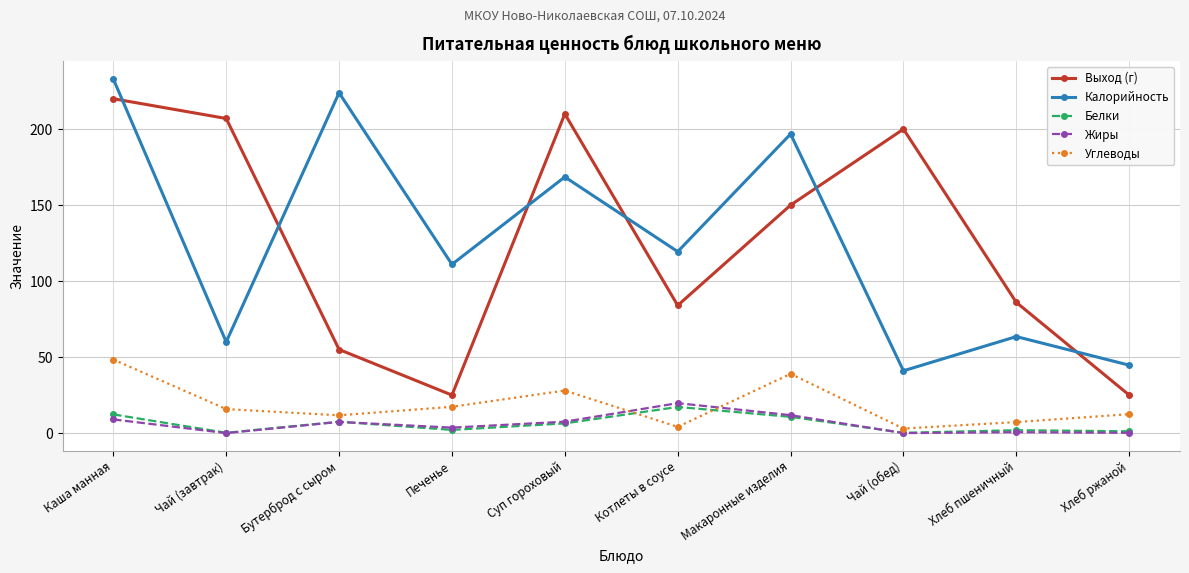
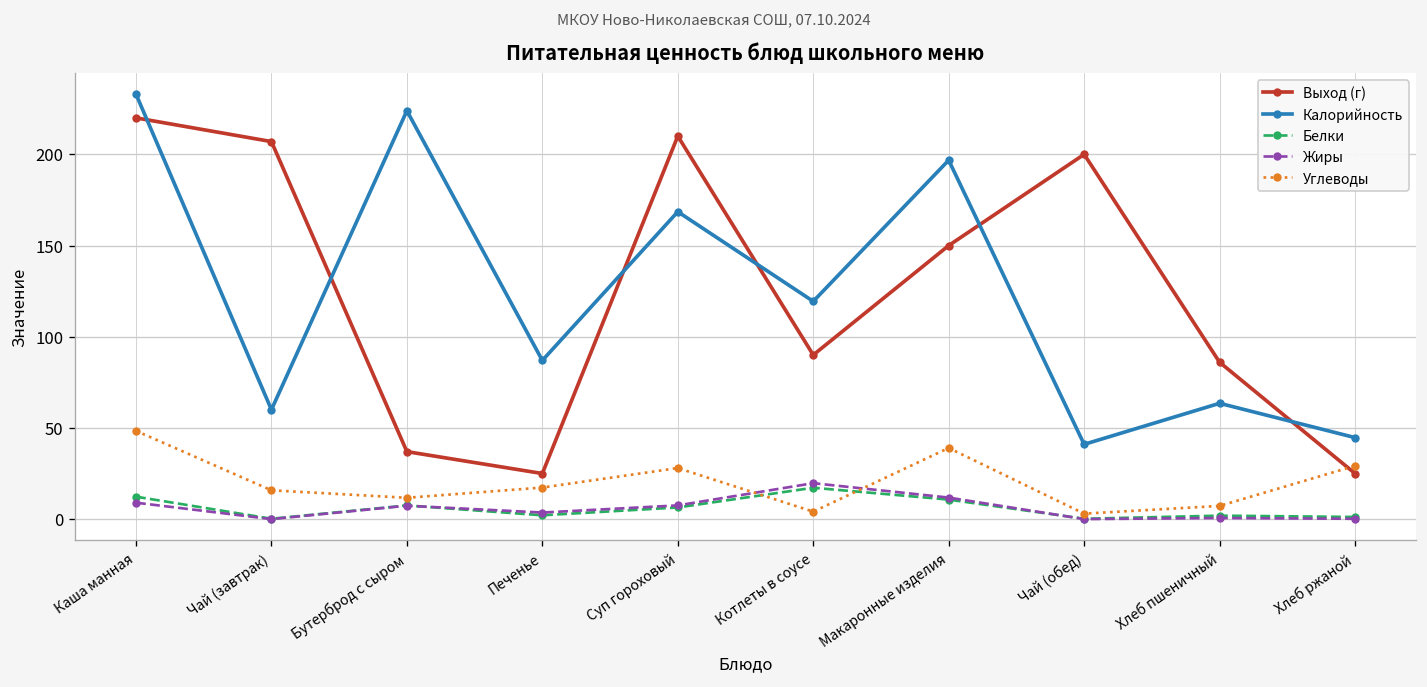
  {
    "Выход (г)": {
      "Каша манная": 220,
      "Чай (завтрак)": 207,
-     "Бутерброд с сыром": 55,
+     "Бутерброд с сыром": 37,
      "Печенье": 25,
      "Суп гороховый": 210,
-     "Котлеты в соусе": 84,
+     "Котлеты в соусе": 90,
      "Макаронные изделия": 150,
      "Чай (обед)": 200,
      "Хлеб пшеничный": 86,
      "Хлеб ржаной": 25
    },
    "Калорийность": {
      "Каша манная": 233,
      "Чай (завтрак)": 60,
      "Бутерброд с сыром": 224,
-     "Печенье": 111,
+     "Печенье": 87,
      "Суп гороховый": 169,
      "Котлеты в соусе": 119,
      "Макаронные изделия": 197,
      "Чай (обед)": 41,
      "Хлеб пшеничный": 64,
      "Хлеб ржаной": 45
    },
    "Белки": {
      "Каша манная": 12,
      "Котлеты в соусе": 17
    },
    "Жиры": {
      "Каша манная": 9,
      "Котлеты в соусе": 20
    },
    "Углеводы": {
      "Каша манная": 48,
      "Чай (завтрак)": 16,
      "Бутерброд с сыром": 12,
      "Печенье": 17,
      "Суп гороховый": 28,
      "Котлеты в соусе": 4,
      "Макаронные изделия": 39,
      "Чай (обед)": 3,
      "Хлеб пшеничный": 7,
-     "Хлеб ржаной": 12
+     "Хлеб ржаной": 29
    }
  }
